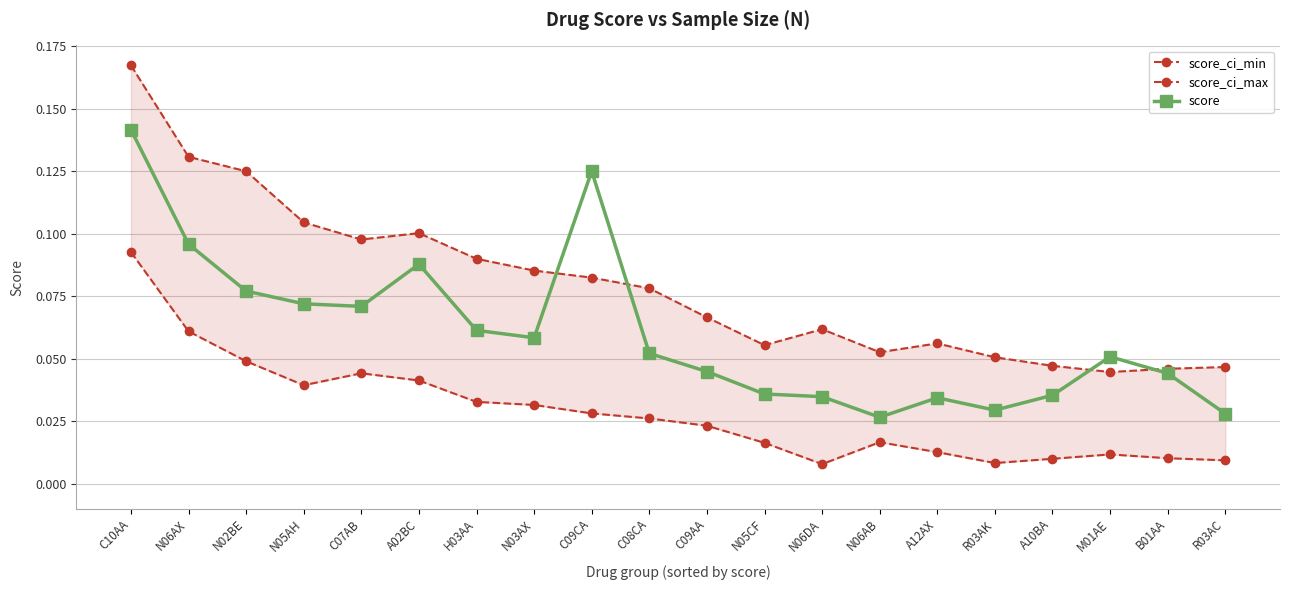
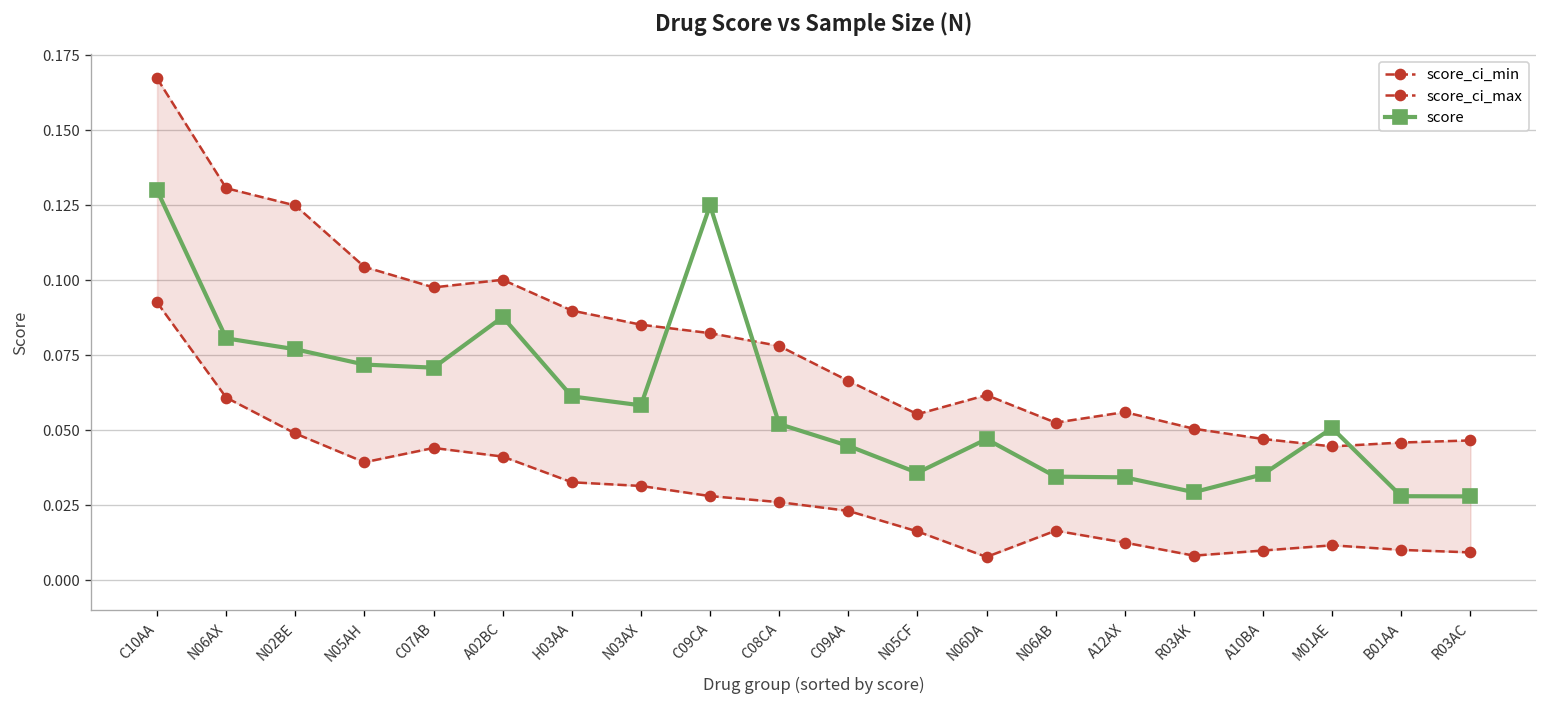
  {
    "score": {
-     "C10AA": 0.142,
-     "N06AX": 0.096,
+     "C10AA": 0.130,
+     "N06AX": 0.081,
      "N02BE": 0.077,
      "N05AH": 0.072,
      "C07AB": 0.071,
      "A02BC": 0.088,
      "H03AA": 0.061,
      "N03AX": 0.058,
      "C09CA": 0.125,
      "C08CA": 0.052,
      "C09AA": 0.045,
      "N05CF": 0.036,
-     "N06DA": 0.035,
-     "N06AB": 0.027,
+     "N06DA": 0.047,
+     "N06AB": 0.035,
      "A12AX": 0.034,
      "R03AK": 0.029,
      "A10BA": 0.035,
      "M01AE": 0.051,
-     "B01AA": 0.044,
+     "B01AA": 0.028,
      "R03AC": 0.028
    }
  }
